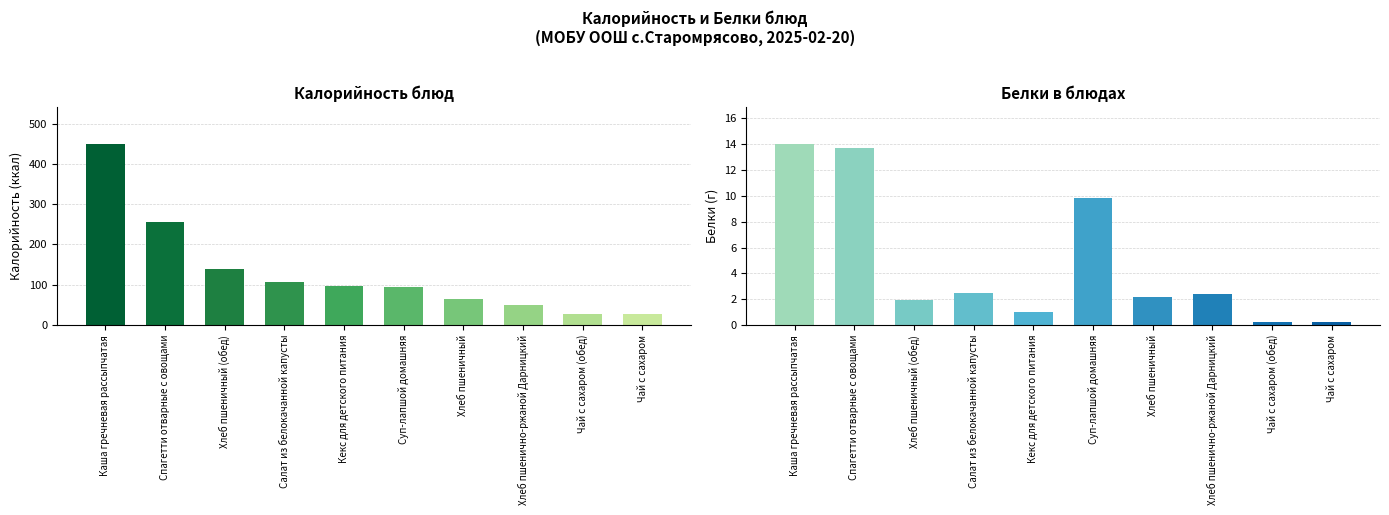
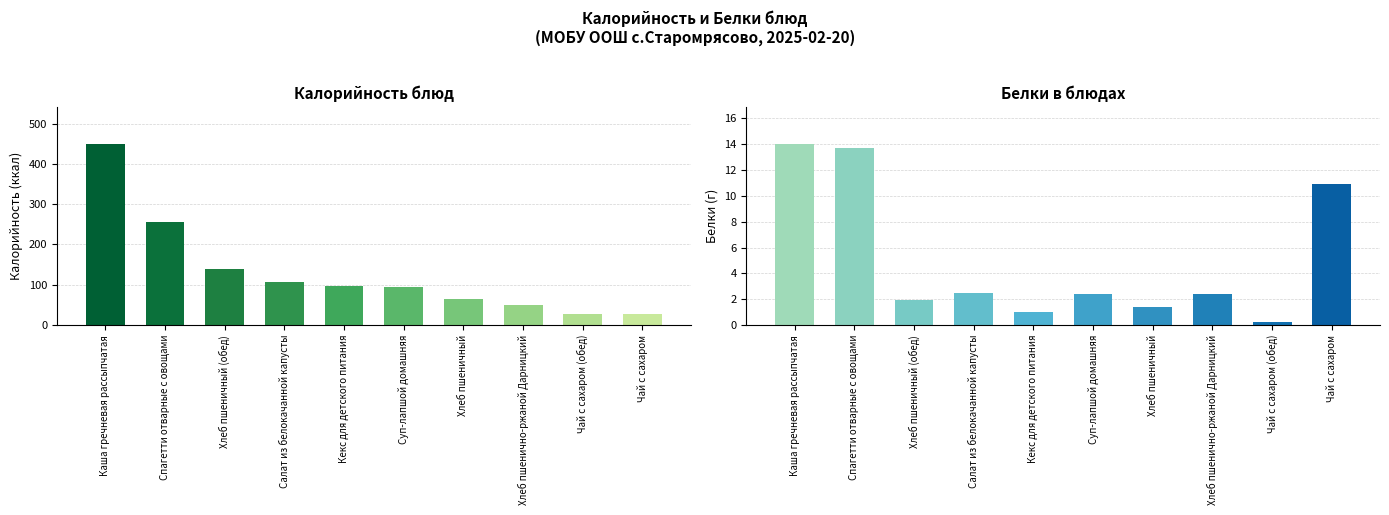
  {
    "Калорийность блюд": {
      "Каша гречневая рассыпчатая": 450,
      "Спагетти отварные с овощами": 260,
      "Хлеб пшеничный (обед)": 140,
      "Салат из белокачанной капусты": 110,
      "Кекс для детского питания": 100,
      "Суп-лапшой домашняя": 100,
      "Хлеб пшеничный": 70,
      "Хлеб пшенично-ржаной Дарницкий": 50,
      "Чай с сахаром (обед)": 30,
      "Чай с сахаром": 30
    },
    "Белки в блюдах": {
      "Каша гречневая рассыпчатая": 14.0,
      "Спагетти отварные с овощами": 13.7,
      "Хлеб пшеничный (обед)": 1.9,
      "Салат из белокачанной капусты": 2.5,
      "Кекс для детского питания": 1.0,
-     "Суп-лапшой домашняя": 9.8,
-     "Хлеб пшеничный": 2.2,
+     "Суп-лапшой домашняя": 2.4,
+     "Хлеб пшеничный": 1.4,
      "Хлеб пшенично-ржаной Дарницкий": 2.4,
      "Чай с сахаром (обед)": 0.2,
-     "Чай с сахаром": 0.2
+     "Чай с сахаром": 10.9
    }
  }
